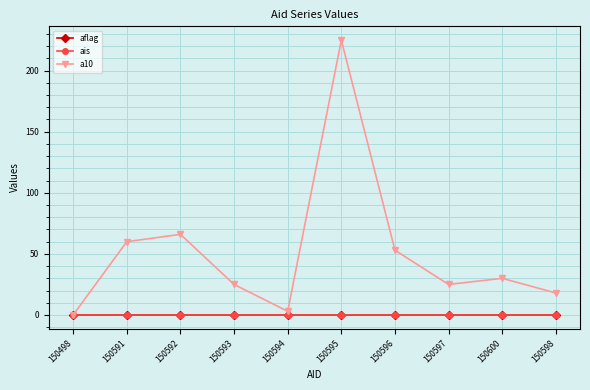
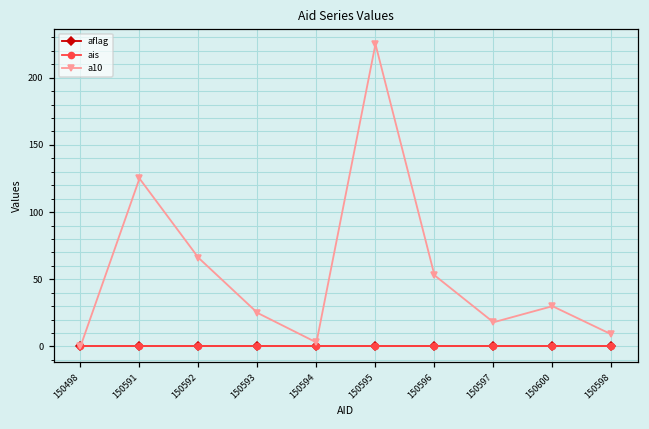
  {
    "ais": {
      "150591": 0,
      "150592": 0,
      "150593": 0,
      "150594": 0,
      "150595": 0,
      "150596": 0,
      "150597": 0,
      "150600": 0,
      "150598": 0
    },
    "a10": {
-     "150591": 60,
+     "150591": 125,
      "150592": 66,
      "150593": 25,
      "150594": 3,
      "150595": 225,
      "150596": 53,
-     "150597": 25,
+     "150597": 18,
      "150600": 30,
-     "150598": 18
+     "150598": 9
    }
  }
